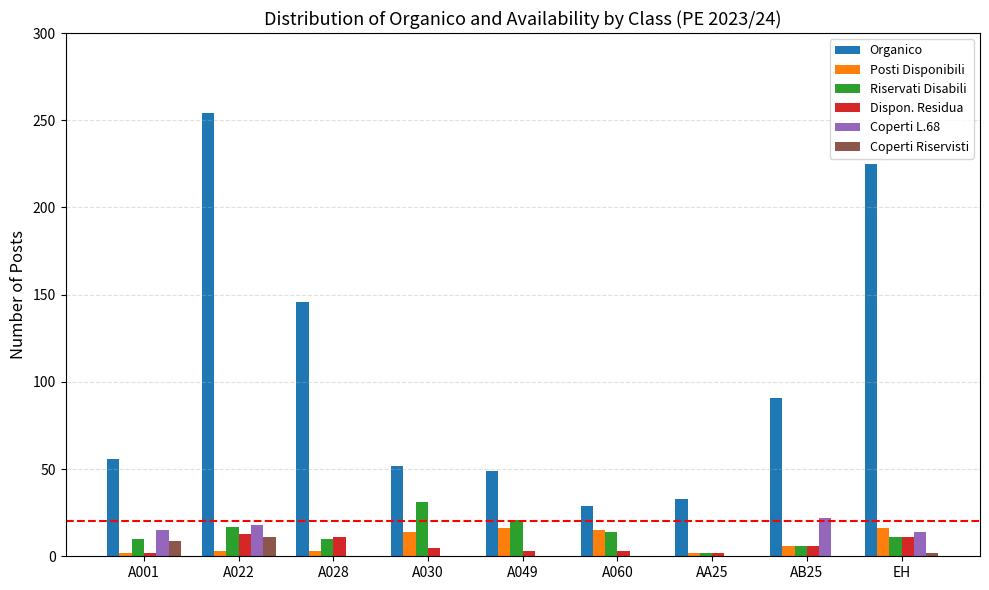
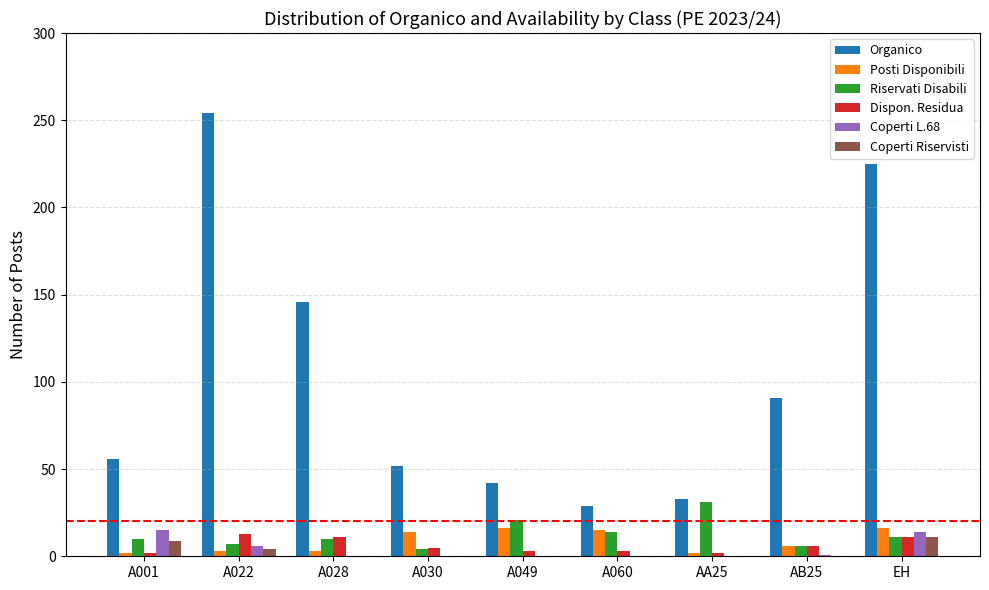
  {
    "Organico": {
      "A001": 56,
      "A022": 254,
      "A028": 146,
      "A030": 52,
-     "A049": 49,
+     "A049": 42,
      "A060": 29,
      "AA25": 33,
      "AB25": 91,
      "EH": 225
    },
    "Posti Disponibili": {
      "A001": 2,
      "A022": 3,
      "A028": 3,
      "A030": 14,
      "A049": 16,
      "A060": 15,
      "AA25": 2,
      "AB25": 6,
      "EH": 16
    },
    "Riservati Disabili": {
      "A001": 10,
-     "A022": 17,
+     "A022": 7,
      "A028": 10,
-     "A030": 31,
+     "A030": 4,
      "A049": 21,
      "A060": 14,
-     "AA25": 2,
+     "AA25": 31,
      "AB25": 6,
      "EH": 11
    },
    "Dispon. Residua": {
      "A001": 2,
      "A022": 13,
      "A028": 11,
      "A030": 5,
      "A049": 3,
      "A060": 3,
      "AA25": 2,
      "AB25": 6,
      "EH": 11
    },
    "Coperti L.68": {
      "A001": 15,
-     "A022": 18,
+     "A022": 6,
      "A028": 0,
      "A030": 0,
      "A049": 0,
      "A060": 0,
      "AA25": 0,
-     "AB25": 22,
+     "AB25": 1,
      "EH": 14
    },
    "Coperti Riservisti": {
      "A001": 9,
-     "A022": 11,
+     "A022": 4,
      "A028": 0,
      "A030": 0,
      "A049": 0,
      "A060": 0,
      "AA25": 0,
      "AB25": 0,
-     "EH": 2
+     "EH": 11
    }
  }
